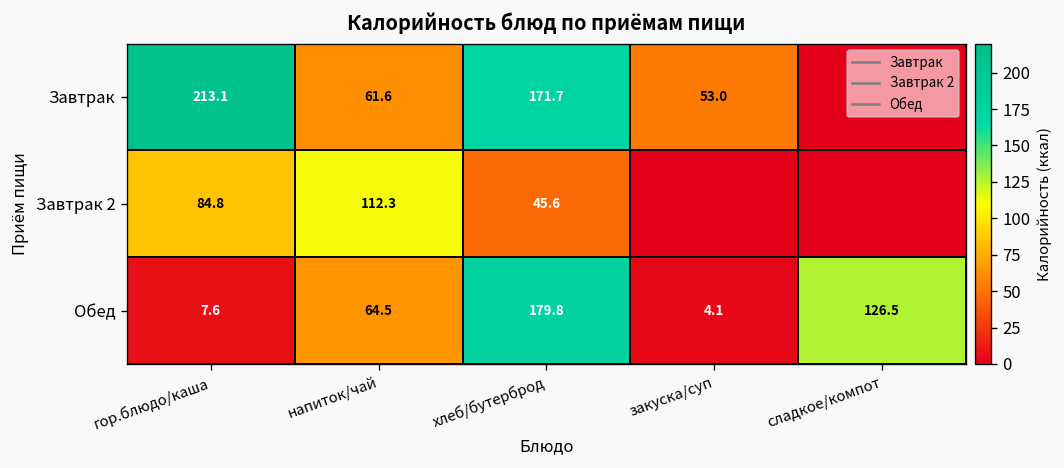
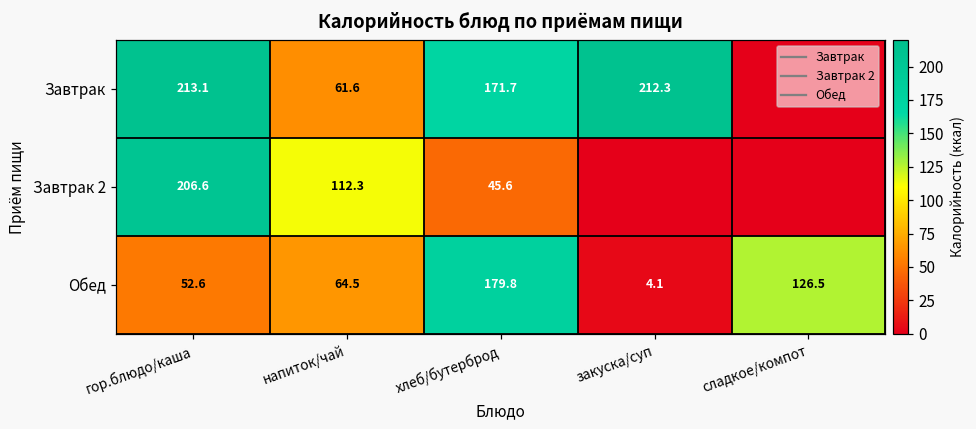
  {
    "Завтрак": {
      "гор.блюдо/каша": 213.1,
      "напиток/чай": 61.6,
      "хлеб/бутерброд": 171.7,
-     "закуска/суп": 53.0
+     "закуска/суп": 212.3
    },
    "Завтрак 2": {
-     "гор.блюдо/каша": 84.8,
+     "гор.блюдо/каша": 206.6,
      "напиток/чай": 112.3,
      "хлеб/бутерброд": 45.6
    },
    "Обед": {
-     "гор.блюдо/каша": 7.6,
+     "гор.блюдо/каша": 52.6,
      "напиток/чай": 64.5,
      "хлеб/бутерброд": 179.8,
      "закуска/суп": 4.1,
      "сладкое/компот": 126.5
    }
  }
